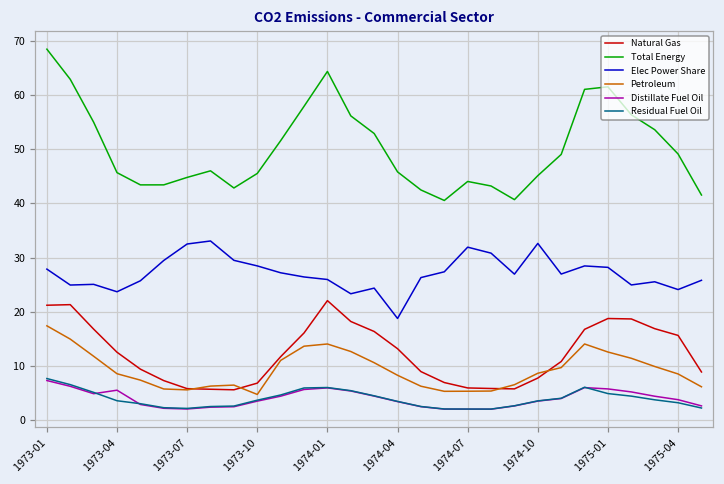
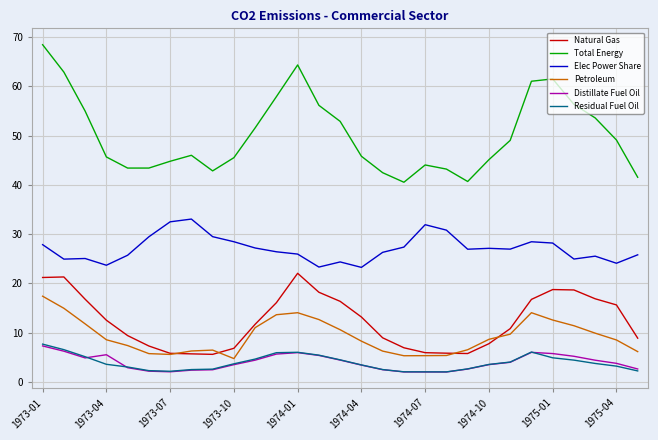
  {
    "Natural Gas": {
      "1973-01": 21,
      "1973-04": 13,
      "1973-10": 7,
      "1974-01": 22,
      "1974-04": 13,
      "1974-07": 6,
      "1974-10": 8,
      "1975-01": 19,
      "1975-04": 16
    },
    "Total Energy": {
      "1973-01": 68,
      "1973-04": 46,
      "1973-07": 45,
      "1973-10": 46,
      "1974-01": 64,
      "1974-04": 46,
      "1974-07": 44,
      "1974-10": 45,
      "1975-04": 49
    },
    "Elec Power Share": {
      "1973-01": 28,
      "1973-04": 24,
      "1973-07": 33,
      "1973-10": 28,
      "1974-01": 26,
-     "1974-04": 19,
+     "1974-04": 23,
      "1974-07": 32,
-     "1974-10": 33,
+     "1974-10": 27,
      "1975-01": 28,
      "1975-04": 24
    },
    "Petroleum": {
      "1973-01": 17,
      "1973-04": 9,
      "1973-10": 5,
      "1974-01": 14,
      "1974-04": 8,
      "1974-07": 5,
      "1974-10": 9,
      "1975-01": 13,
      "1975-04": 9
    },
    "Distillate Fuel Oil": {
      "1973-04": 6,
      "1975-01": 6,
      "1975-04": 4
    },
    "Residual Fuel Oil": {
      "1973-04": 4,
      "1975-01": 5,
      "1975-04": 3
    }
  }
